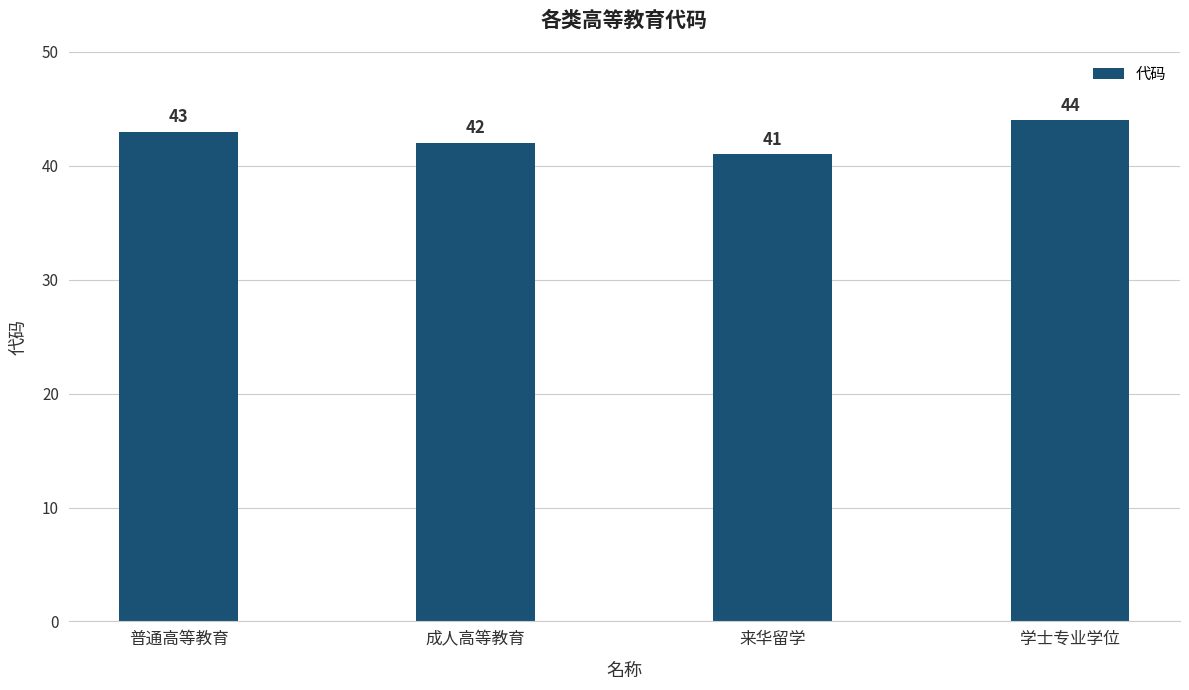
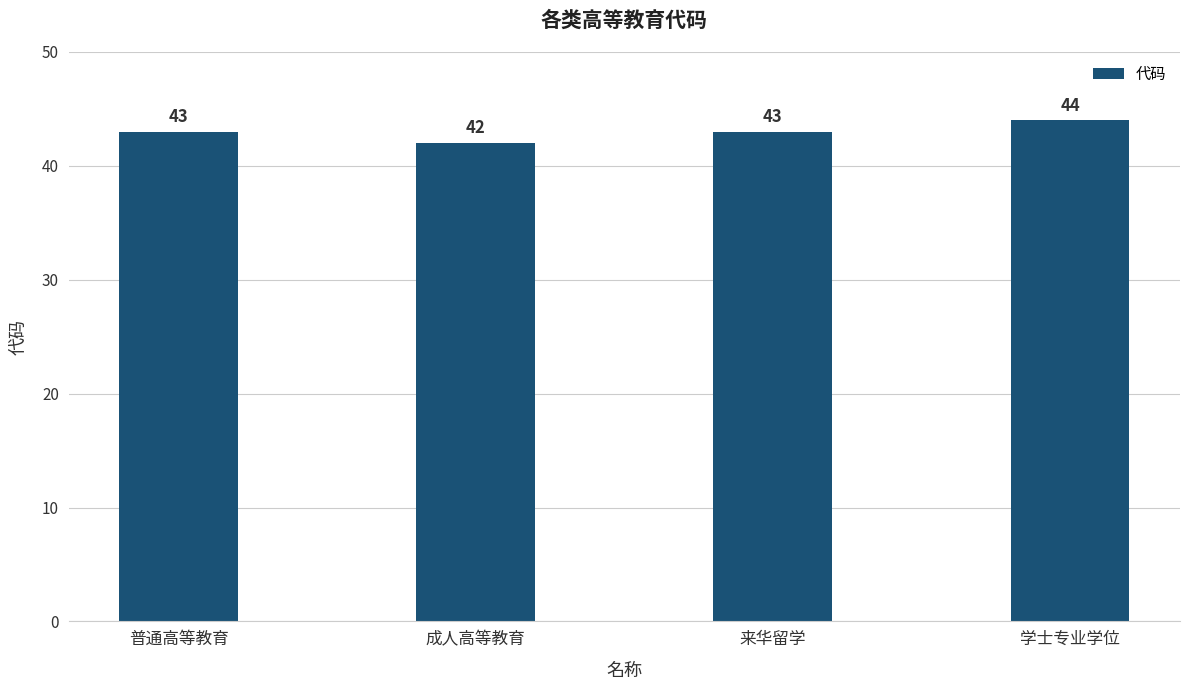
  {
    "普通高等教育": 43,
    "成人高等教育": 42,
-   "来华留学": 41,
+   "来华留学": 43,
    "学士专业学位": 44
  }
